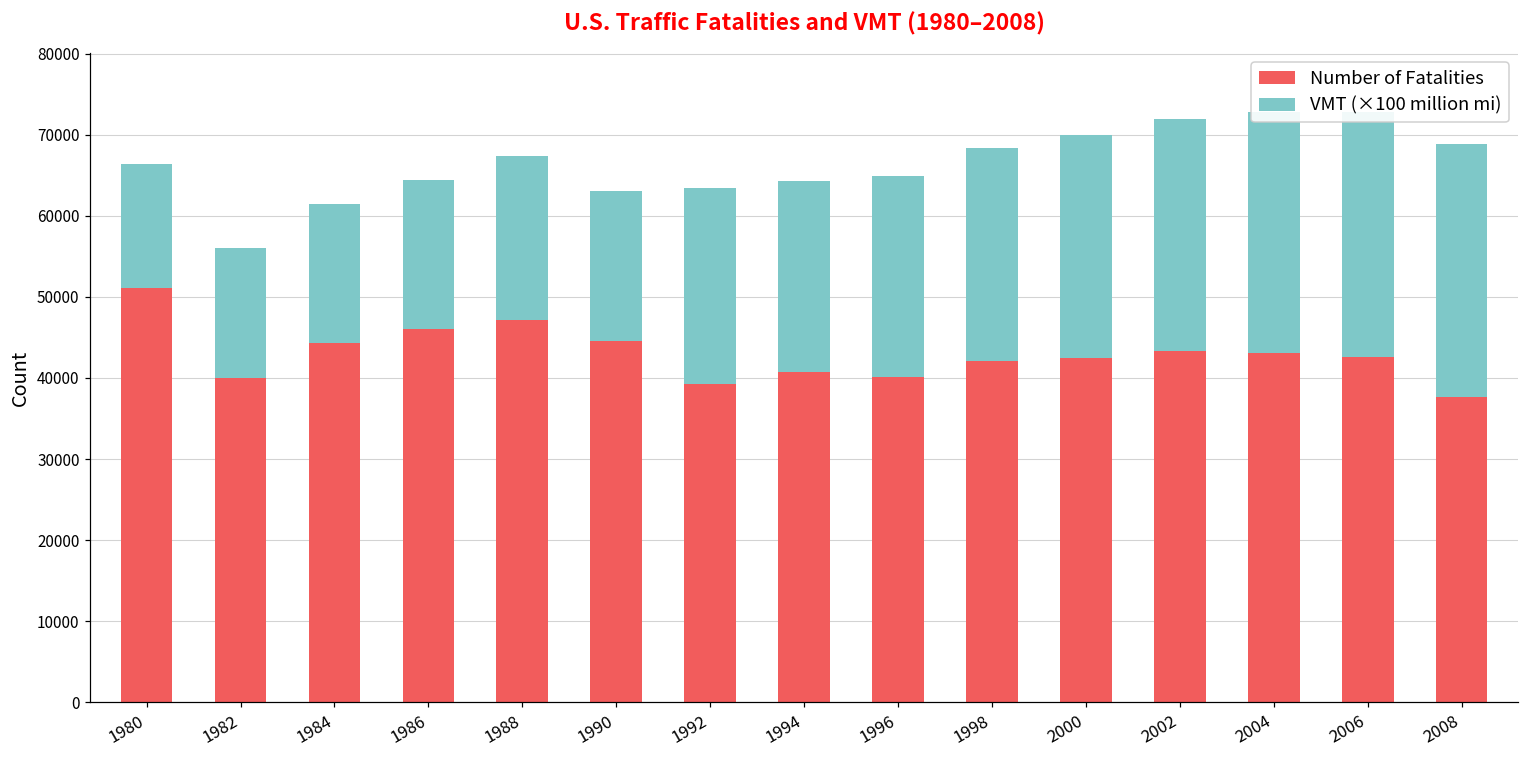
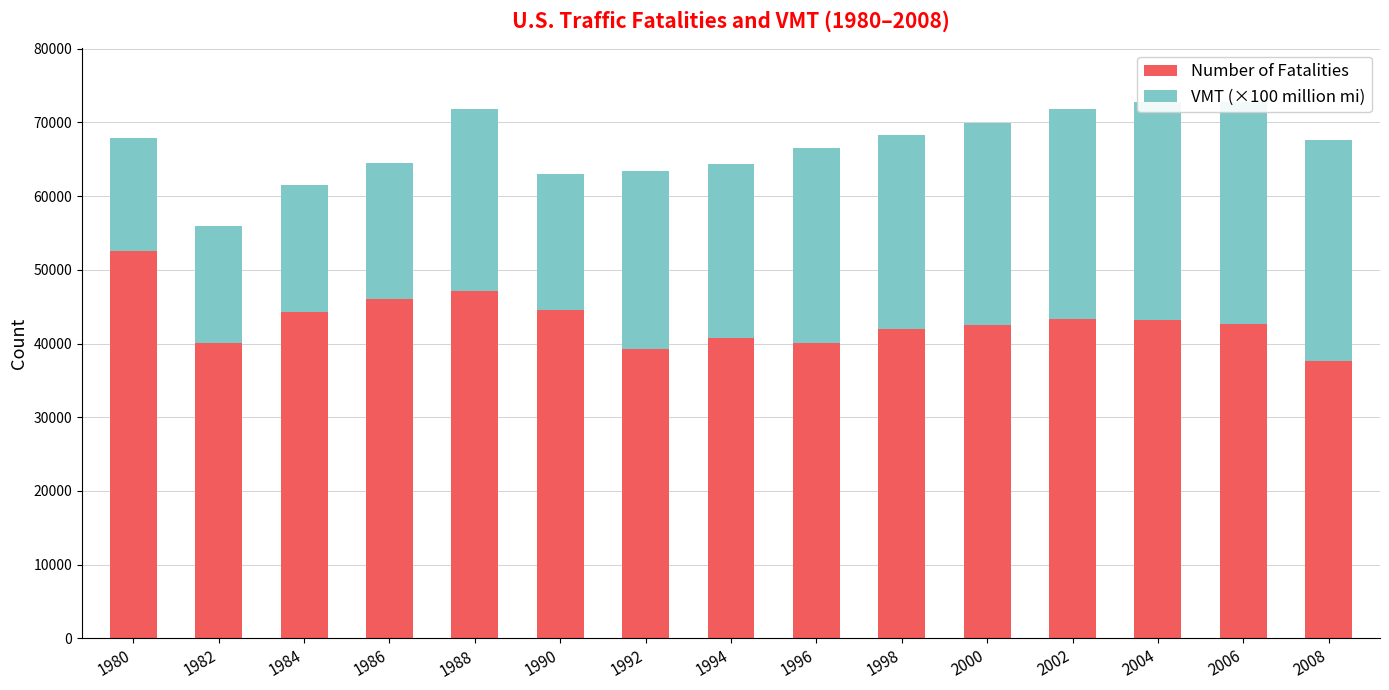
  {
    "Number of Fatalities": {
-     "1980": 51000,
+     "1980": 53000,
      "1982": 40000,
      "1984": 44000,
      "1986": 46000,
      "1988": 47000,
      "1990": 45000,
      "1992": 39000,
      "1994": 41000,
      "1996": 40000,
      "1998": 42000,
      "2000": 43000,
      "2002": 43000,
      "2004": 43000,
      "2006": 43000,
      "2008": 38000
    },
    "VMT (×100 million mi)": {
      "1980": 15000,
      "1982": 16000,
      "1984": 17000,
      "1986": 18000,
-     "1988": 20000,
+     "1988": 25000,
      "1990": 18000,
      "1992": 24000,
      "1994": 24000,
-     "1996": 25000,
+     "1996": 26000,
      "1998": 26000,
      "2000": 27000,
      "2002": 29000,
-     "2008": 31000
+     "2008": 30000
    }
  }
